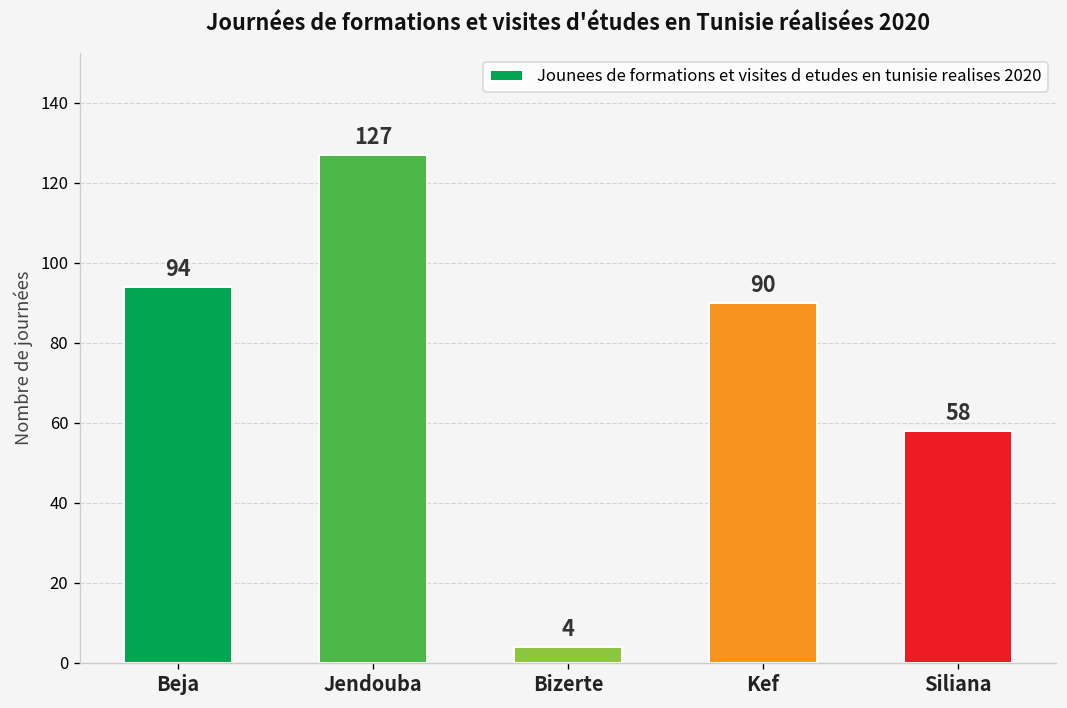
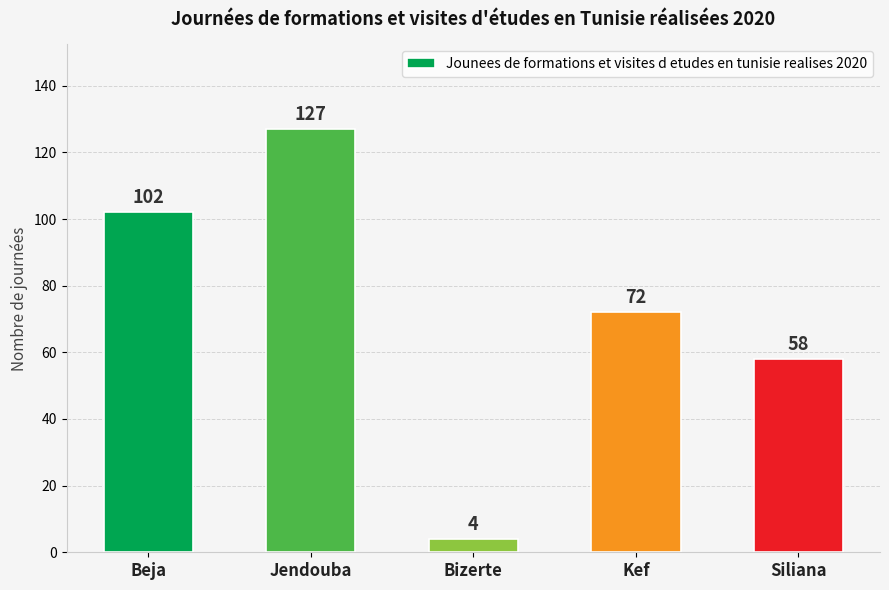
  {
-   "Beja": 94,
+   "Beja": 102,
    "Jendouba": 127,
    "Bizerte": 4,
-   "Kef": 90,
+   "Kef": 72,
    "Siliana": 58
  }
